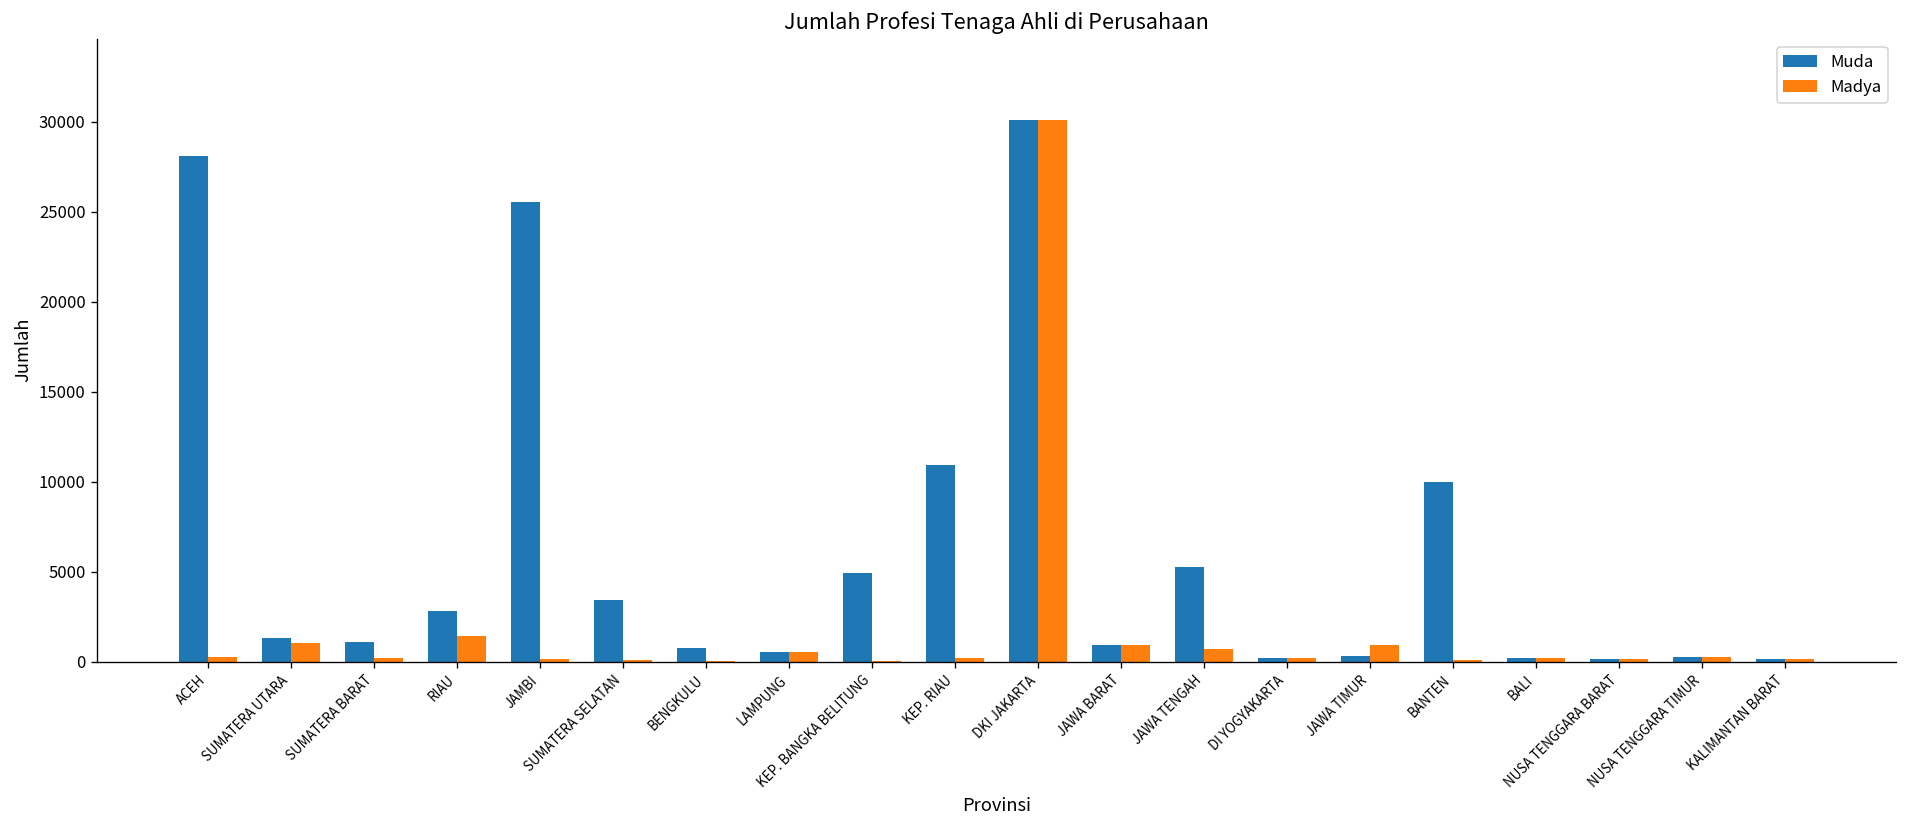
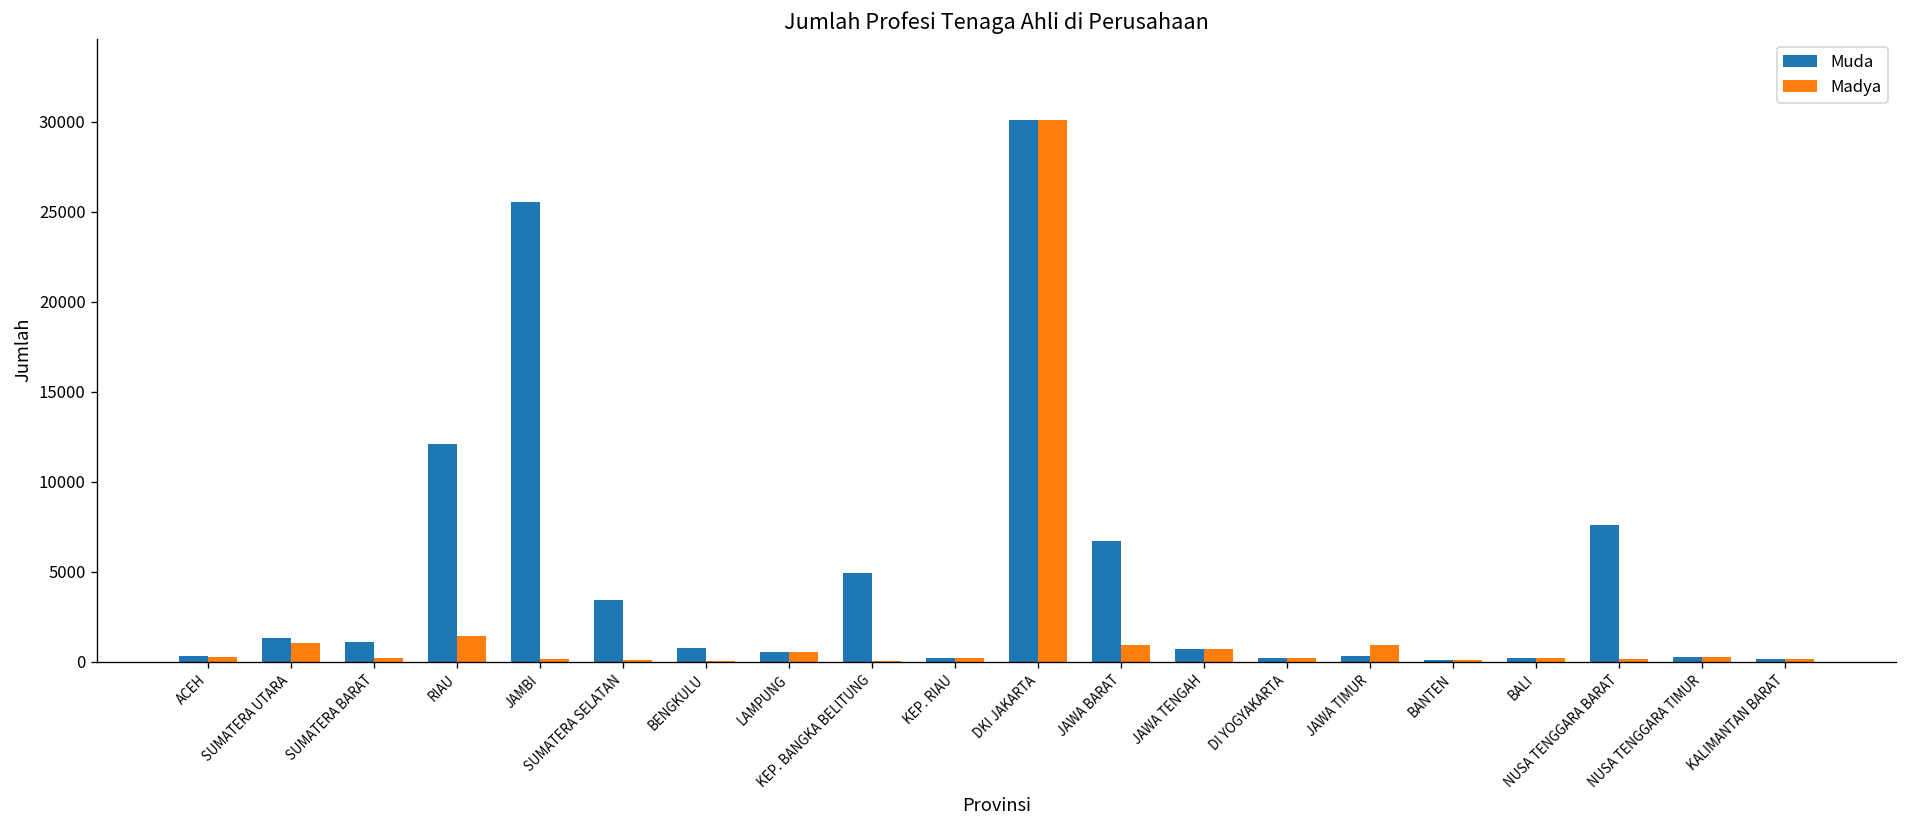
  {
    "Muda": {
-     "ACEH": 28100,
+     "ACEH": 300,
      "SUMATERA UTARA": 1300,
      "SUMATERA BARAT": 1100,
-     "RIAU": 2800,
+     "RIAU": 12100,
      "JAMBI": 25500,
      "SUMATERA SELATAN": 3400,
      "BENGKULU": 800,
      "LAMPUNG": 500,
      "KEP. BANGKA BELITUNG": 4900,
-     "KEP. RIAU": 10900,
+     "KEP. RIAU": 200,
      "DKI JAKARTA": 30100,
-     "JAWA BARAT": 900,
-     "JAWA TENGAH": 5200,
+     "JAWA BARAT": 6700,
+     "JAWA TENGAH": 700,
      "DI YOGYAKARTA": 200,
      "JAWA TIMUR": 300,
-     "BANTEN": 10000,
+     "BANTEN": 100,
      "BALI": 200,
-     "NUSA TENGGARA BARAT": 200,
+     "NUSA TENGGARA BARAT": 7600,
      "NUSA TENGGARA TIMUR": 300
    },
    "Madya": {
      "ACEH": 200,
      "SUMATERA UTARA": 1000,
      "SUMATERA BARAT": 200,
      "RIAU": 1400,
      "JAMBI": 200,
      "LAMPUNG": 500,
      "KEP. RIAU": 200,
      "DKI JAKARTA": 30100,
      "JAWA BARAT": 900,
      "JAWA TENGAH": 700,
      "DI YOGYAKARTA": 200,
      "JAWA TIMUR": 900,
      "BALI": 200,
      "NUSA TENGGARA BARAT": 200,
      "NUSA TENGGARA TIMUR": 300
    }
  }
